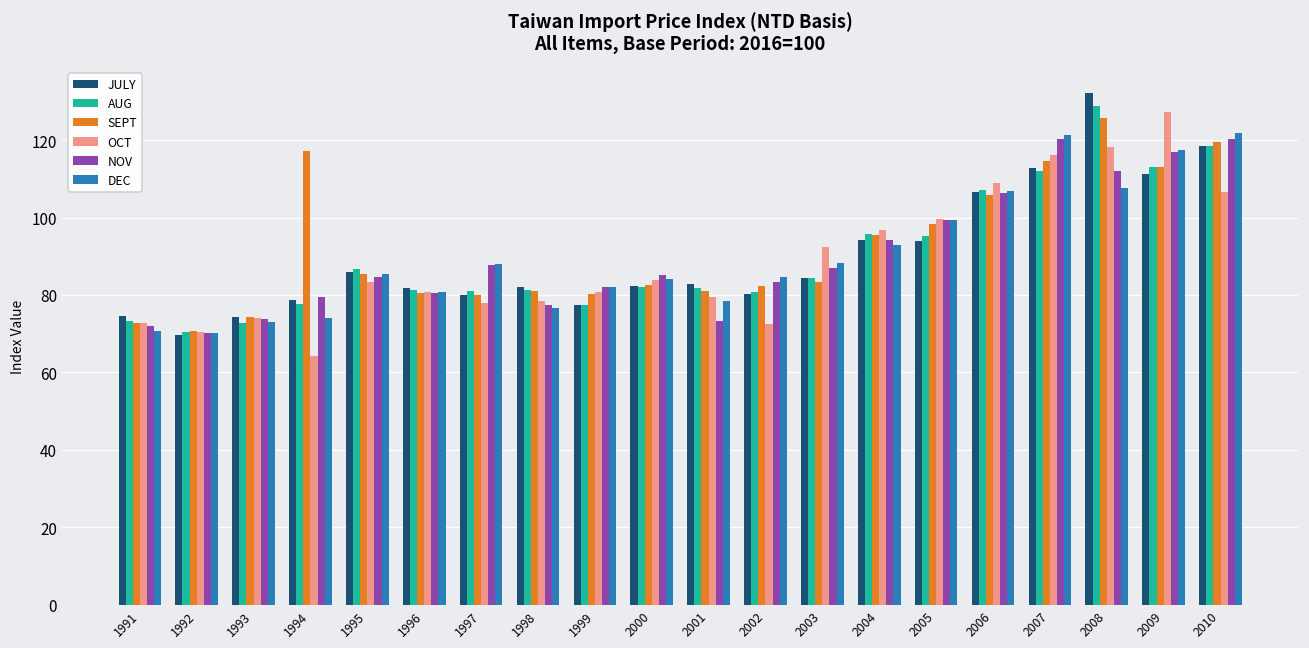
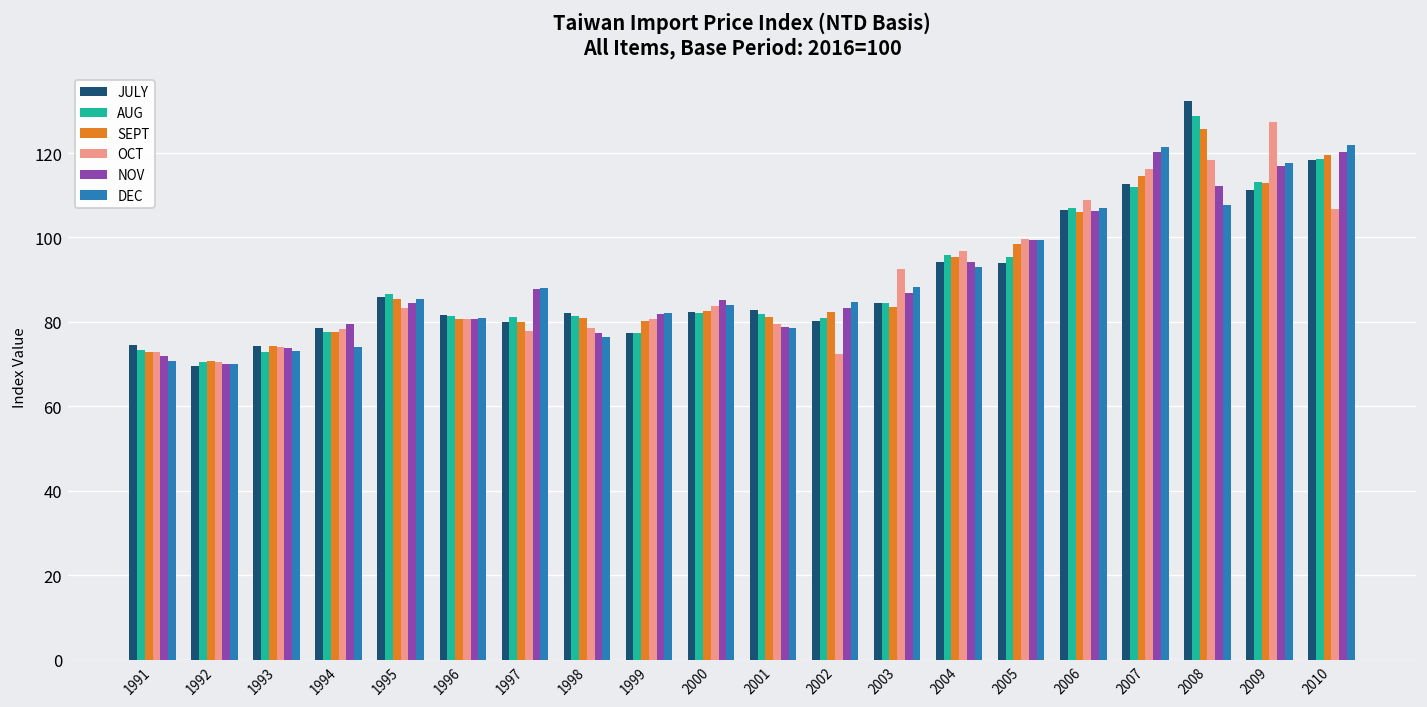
  {
    "JULY": {
      "1991": 75,
      "1992": 70,
      "1993": 74,
      "1994": 79,
      "1995": 86,
      "1996": 82,
      "1997": 80,
      "1998": 82,
      "1999": 77,
      "2000": 82,
      "2001": 83,
      "2002": 80,
      "2003": 84,
      "2004": 94,
      "2005": 94,
      "2006": 106,
      "2007": 113,
      "2008": 132,
      "2009": 111,
      "2010": 118
    },
    "AUG": {
      "1991": 73,
      "1992": 70,
      "1993": 73,
      "1994": 78,
      "1995": 87,
      "1996": 81,
      "1997": 81,
      "1998": 81,
      "1999": 77,
      "2000": 82,
      "2001": 82,
      "2002": 81,
      "2003": 84,
      "2004": 96,
      "2005": 95,
      "2006": 107,
      "2007": 112,
      "2008": 129,
      "2009": 113,
      "2010": 119
    },
    "SEPT": {
      "1991": 73,
      "1992": 71,
      "1993": 74,
-     "1994": 117,
+     "1994": 78,
      "1995": 86,
      "1996": 81,
      "1997": 80,
      "1998": 81,
      "1999": 80,
      "2000": 82,
      "2001": 81,
      "2002": 82,
      "2003": 83,
      "2004": 95,
      "2005": 98,
      "2006": 106,
      "2007": 115,
      "2008": 126,
      "2009": 113,
      "2010": 120
    },
    "OCT": {
      "1991": 73,
      "1992": 71,
      "1993": 74,
-     "1994": 64,
+     "1994": 78,
      "1995": 83,
      "1996": 81,
      "1997": 78,
      "1998": 78,
      "1999": 81,
      "2000": 84,
      "2001": 79,
      "2002": 72,
      "2003": 92,
      "2004": 97,
      "2005": 100,
      "2006": 109,
      "2007": 116,
      "2008": 118,
      "2009": 127,
      "2010": 107
    },
    "NOV": {
      "1991": 72,
      "1992": 70,
      "1993": 74,
      "1994": 80,
      "1995": 85,
      "1996": 81,
      "1997": 88,
      "1998": 77,
      "1999": 82,
      "2000": 85,
-     "2001": 73,
+     "2001": 79,
      "2002": 83,
      "2003": 87,
      "2004": 94,
      "2005": 99,
      "2006": 106,
      "2007": 120,
      "2008": 112,
      "2009": 117,
      "2010": 120
    },
    "DEC": {
      "1991": 71,
      "1992": 70,
      "1993": 73,
      "1994": 74,
      "1995": 85,
      "1996": 81,
      "1997": 88,
      "1998": 77,
      "1999": 82,
      "2000": 84,
      "2001": 78,
      "2002": 85,
      "2003": 88,
      "2004": 93,
      "2005": 99,
      "2006": 107,
      "2007": 121,
      "2008": 108,
      "2009": 118,
      "2010": 122
    }
  }
